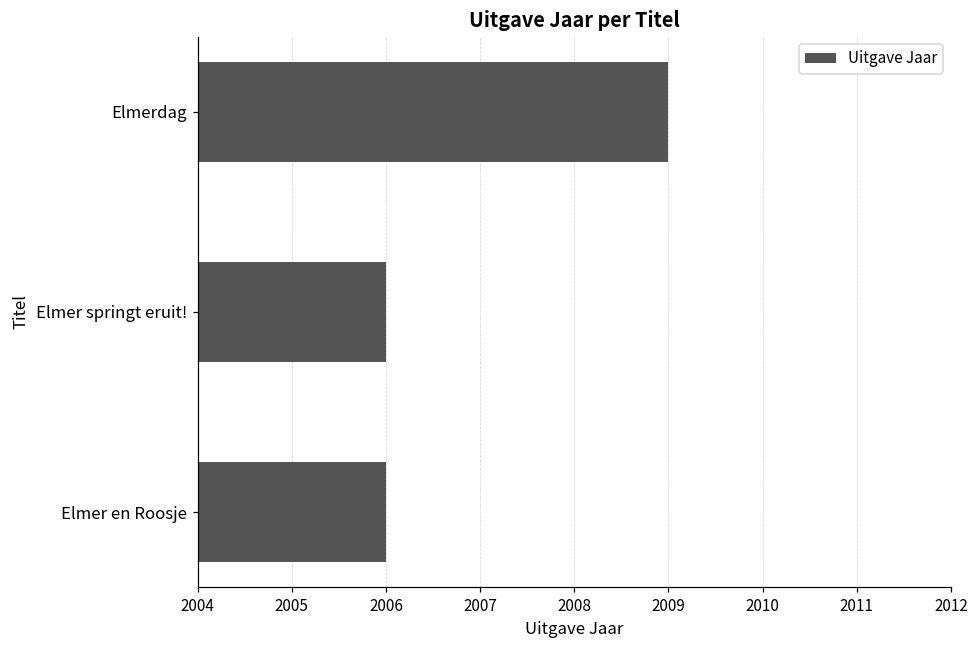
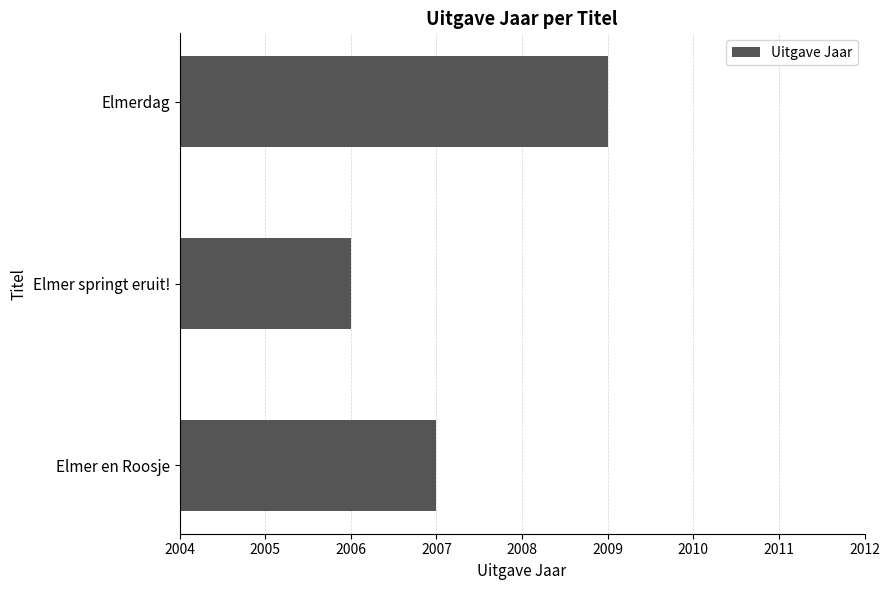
  {
    "Elmerdag": 2009,
    "Elmer springt eruit!": 2006,
-   "Elmer en Roosje": 2006
+   "Elmer en Roosje": 2007
  }
